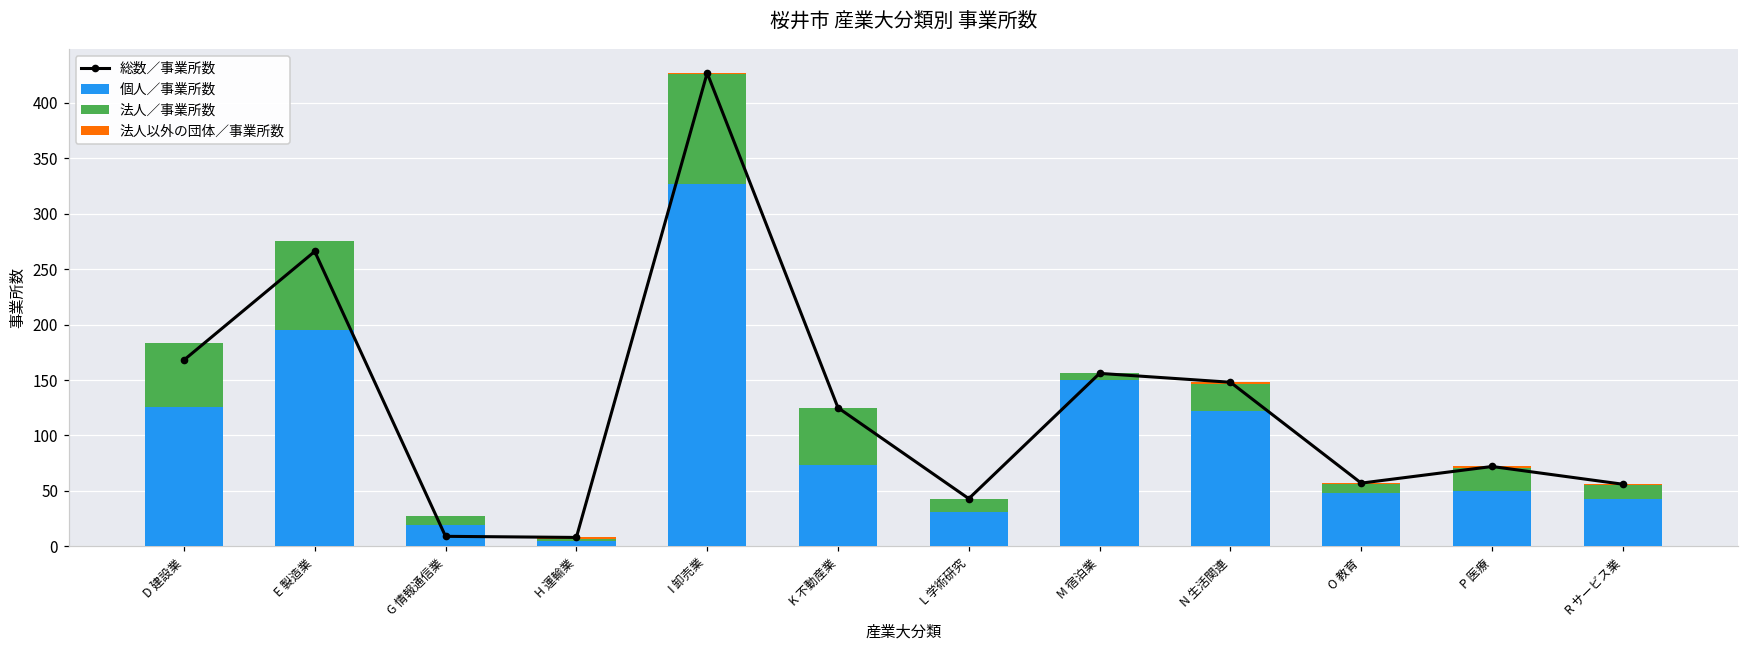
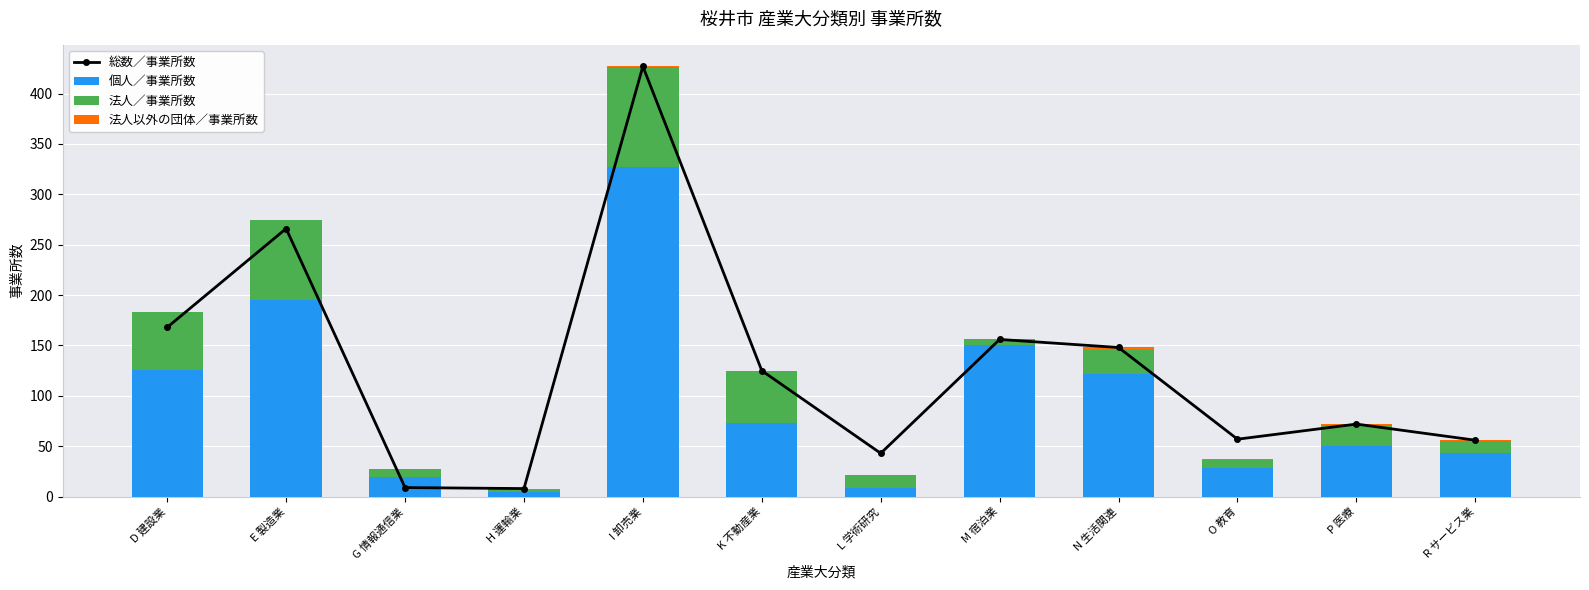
  {
    "総数／事業所数": {
      "D 建設業": 168,
      "E 製造業": 266,
      "G 情報通信業": 9,
      "H 運輸業": 8,
      "I 卸売業": 427,
      "K 不動産業": 125,
      "L 学術研究": 43,
      "M 宿泊業": 156,
      "N 生活関連": 148,
      "O 教育": 57,
      "P 医療": 72,
      "R サービス業": 56
    },
    "個人／事業所数": {
      "D 建設業": 126,
      "E 製造業": 195,
      "G 情報通信業": 19,
      "H 運輸業": 5,
      "I 卸売業": 327,
      "K 不動産業": 73,
-     "L 学術研究": 31,
+     "L 学術研究": 9,
      "M 宿泊業": 150,
      "N 生活関連": 122,
-     "O 教育": 48,
+     "O 教育": 28,
      "P 医療": 50,
      "R サービス業": 43
    },
    "法人／事業所数": {
      "D 建設業": 57,
      "E 製造業": 80,
      "G 情報通信業": 8,
      "I 卸売業": 99,
      "K 不動産業": 52,
      "L 学術研究": 12,
      "M 宿泊業": 6,
      "N 生活関連": 24,
      "O 教育": 8,
      "P 医療": 21,
      "R サービス業": 12
    },
    "法人以外の団体／事業所数": {
      "D 建設業": 0,
      "E 製造業": 0,
      "G 情報通信業": 0,
      "K 不動産業": 0,
      "L 学術研究": 0,
      "M 宿泊業": 0
    }
  }
